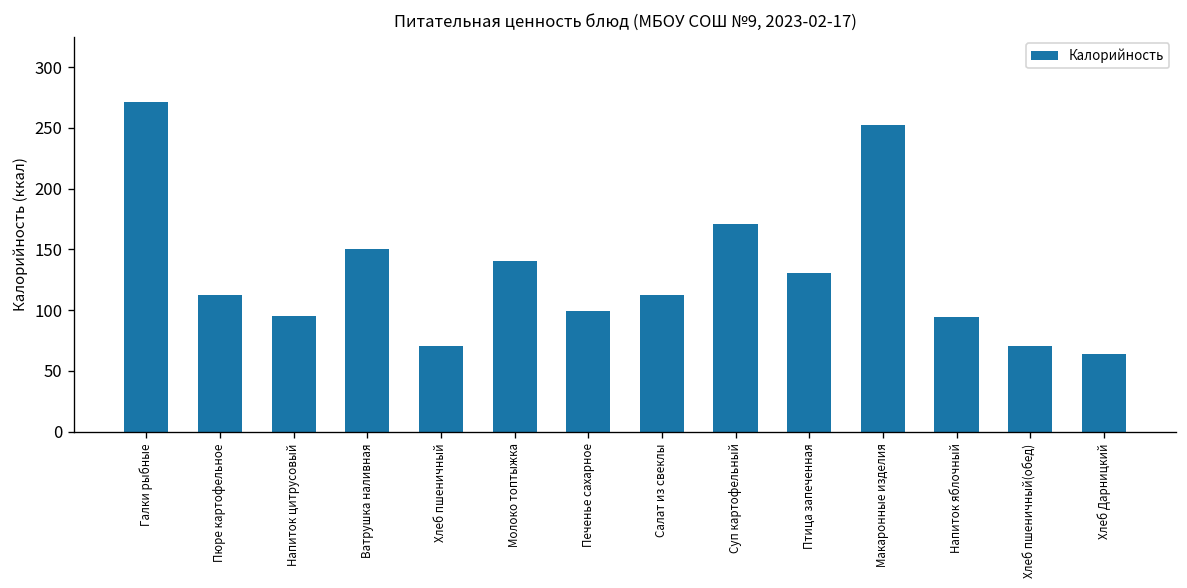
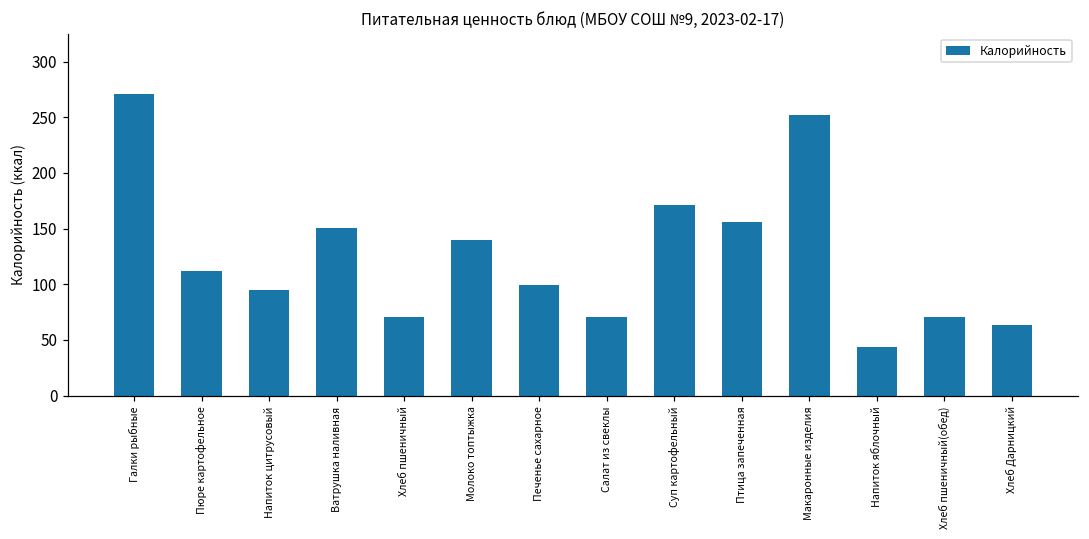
  {
    "Галки рыбные": 271,
    "Пюре картофельное": 112,
    "Напиток цитрусовый": 95,
    "Ватрушка наливная": 151,
    "Хлеб пшеничный": 70,
    "Молоко топтыжка": 140,
    "Печенье сахарное": 99,
-   "Салат из свеклы": 112,
+   "Салат из свеклы": 71,
    "Суп картофельный": 171,
-   "Птица запеченная": 131,
+   "Птица запеченная": 156,
    "Макаронные изделия": 252,
-   "Напиток яблочный": 95,
+   "Напиток яблочный": 43,
    "Хлеб пшеничный(обед)": 70,
    "Хлеб Дарницкий": 64
  }
